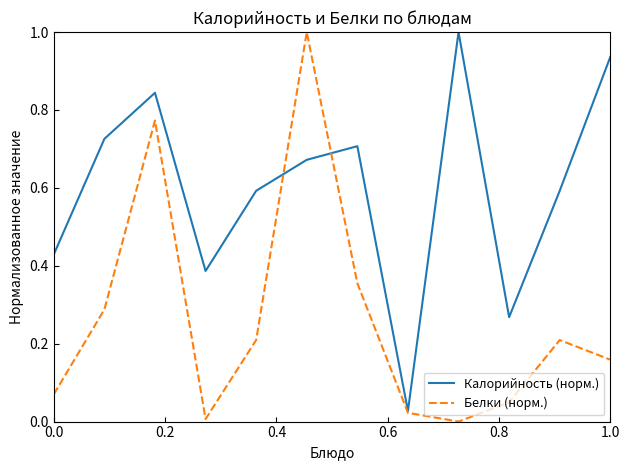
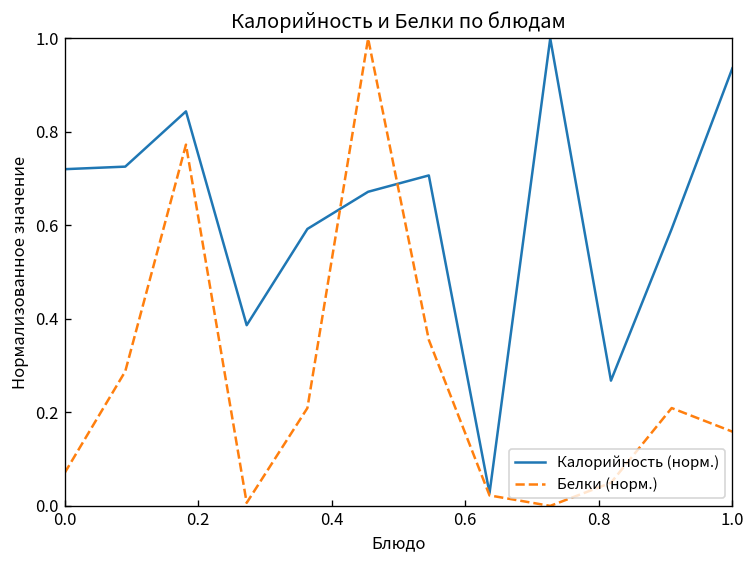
  {
    "Калорийность (норм.)": {
-     "0.0": 0.43,
+     "0.0": 0.72,
      "1.0": 0.94
    },
    "Белки (норм.)": {
      "0.0": 0.07,
      "1.0": 0.16
    }
  }
